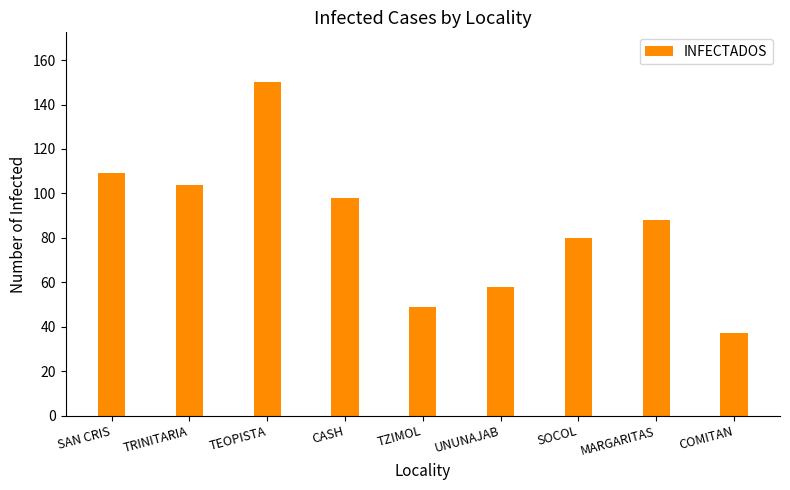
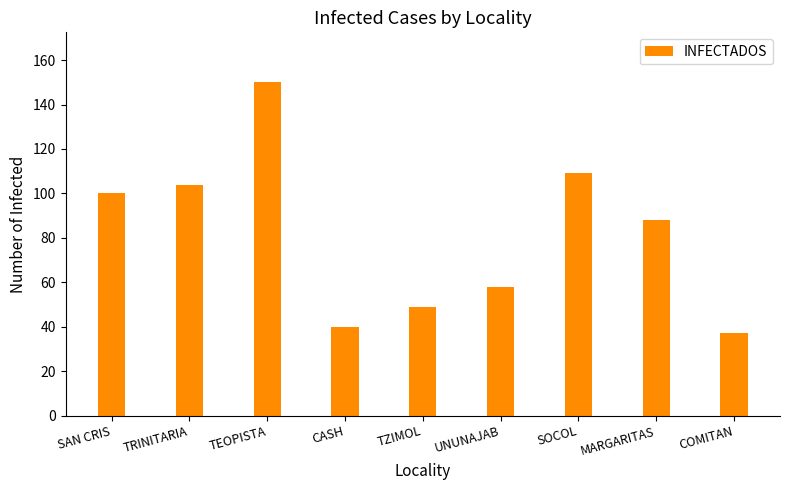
  {
-   "SAN CRIS": 109,
+   "SAN CRIS": 100,
    "TRINITARIA": 104,
    "TEOPISTA": 150,
-   "CASH": 98,
+   "CASH": 40,
    "TZIMOL": 49,
    "UNUNAJAB": 58,
-   "SOCOL": 80,
+   "SOCOL": 109,
    "MARGARITAS": 88,
    "COMITAN": 37
  }
